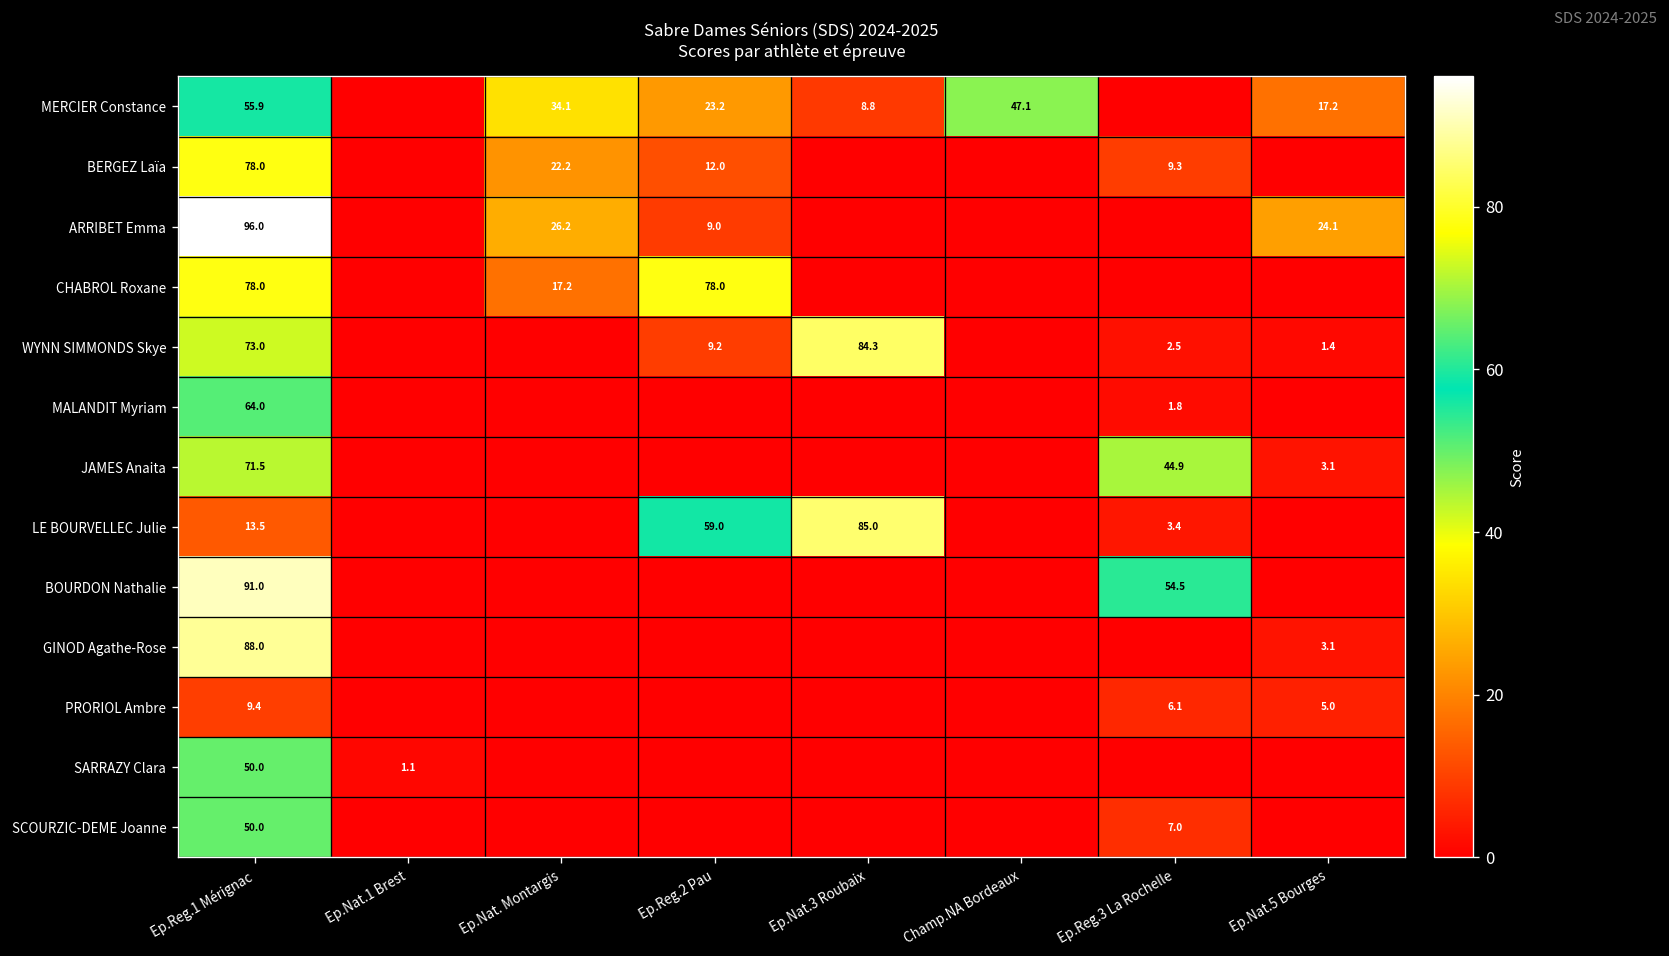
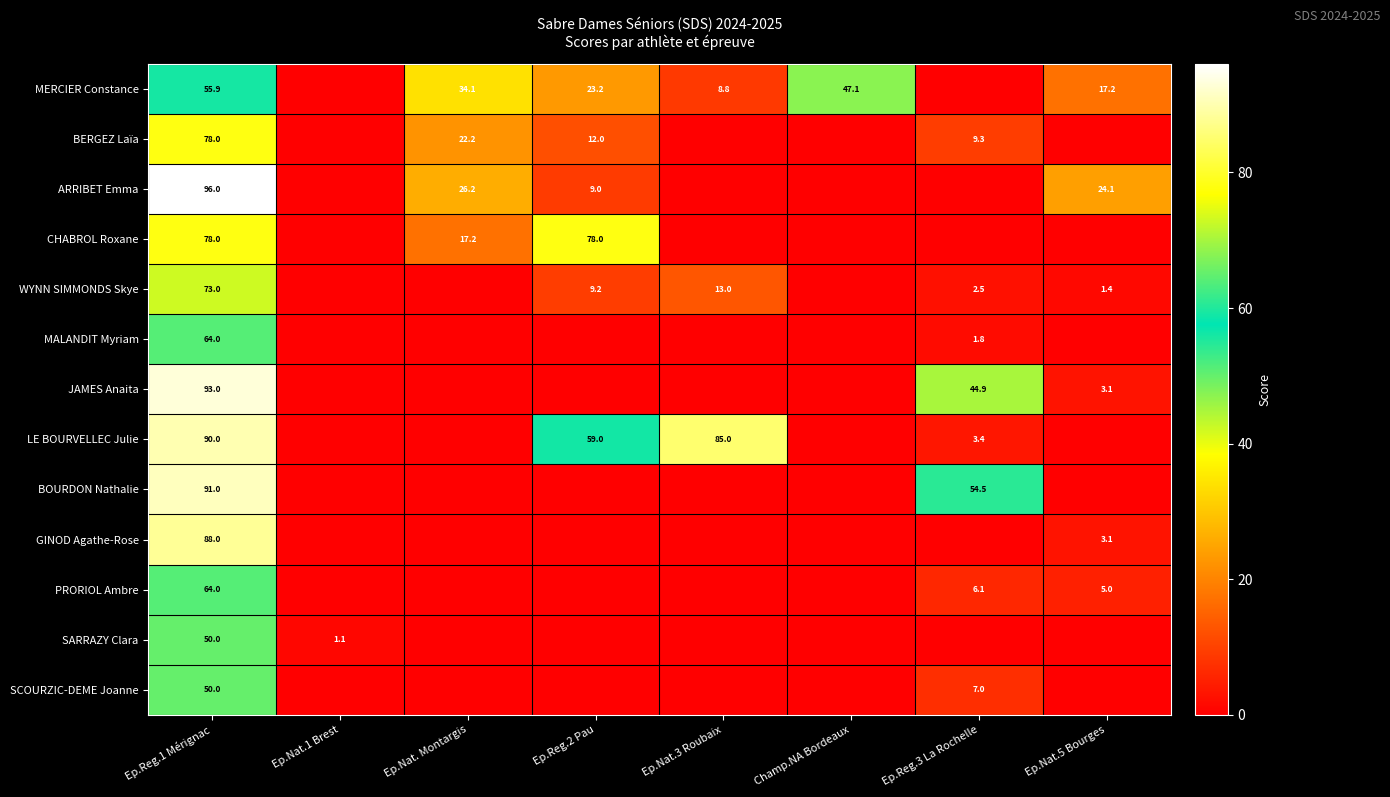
  {
    "MERCIER Constance": {
      "Ep.Reg.1 Mérignac": 55.9,
      "Ep.Nat. Montargis": 34.1,
      "Ep.Reg.2 Pau": 23.2,
      "Ep.Nat.3 Roubaix": 8.8,
      "Champ.NA Bordeaux": 47.1,
      "Ep.Nat.5 Bourges": 17.2
    },
    "BERGEZ Laïa": {
      "Ep.Reg.1 Mérignac": 78.0,
      "Ep.Nat. Montargis": 22.2,
      "Ep.Reg.2 Pau": 12.0,
      "Ep.Reg.3 La Rochelle": 9.3
    },
    "ARRIBET Emma": {
      "Ep.Reg.1 Mérignac": 96.0,
      "Ep.Nat. Montargis": 26.2,
      "Ep.Reg.2 Pau": 9.0,
      "Ep.Nat.5 Bourges": 24.1
    },
    "CHABROL Roxane": {
      "Ep.Reg.1 Mérignac": 78.0,
      "Ep.Nat. Montargis": 17.2,
      "Ep.Reg.2 Pau": 78.0
    },
    "WYNN SIMMONDS Skye": {
      "Ep.Reg.1 Mérignac": 73.0,
      "Ep.Reg.2 Pau": 9.2,
-     "Ep.Nat.3 Roubaix": 84.3,
+     "Ep.Nat.3 Roubaix": 13.0,
      "Ep.Reg.3 La Rochelle": 2.5,
      "Ep.Nat.5 Bourges": 1.4
    },
    "MALANDIT Myriam": {
      "Ep.Reg.1 Mérignac": 64.0,
      "Ep.Reg.3 La Rochelle": 1.8
    },
    "JAMES Anaita": {
-     "Ep.Reg.1 Mérignac": 71.5,
+     "Ep.Reg.1 Mérignac": 93.0,
      "Ep.Reg.3 La Rochelle": 44.9,
      "Ep.Nat.5 Bourges": 3.1
    },
    "LE BOURVELLEC Julie": {
-     "Ep.Reg.1 Mérignac": 13.5,
+     "Ep.Reg.1 Mérignac": 90.0,
      "Ep.Reg.2 Pau": 59.0,
      "Ep.Nat.3 Roubaix": 85.0,
      "Ep.Reg.3 La Rochelle": 3.4
    },
    "BOURDON Nathalie": {
      "Ep.Reg.1 Mérignac": 91.0,
      "Ep.Reg.3 La Rochelle": 54.5
    },
    "GINOD Agathe-Rose": {
      "Ep.Reg.1 Mérignac": 88.0,
      "Ep.Nat.5 Bourges": 3.1
    },
    "PRORIOL Ambre": {
-     "Ep.Reg.1 Mérignac": 9.4,
+     "Ep.Reg.1 Mérignac": 64.0,
      "Ep.Reg.3 La Rochelle": 6.1,
      "Ep.Nat.5 Bourges": 5.0
    },
    "SARRAZY Clara": {
      "Ep.Reg.1 Mérignac": 50.0,
      "Ep.Nat.1 Brest": 1.1
    },
    "SCOURZIC-DEME Joanne": {
      "Ep.Reg.1 Mérignac": 50.0,
      "Ep.Reg.3 La Rochelle": 7.0
    }
  }
